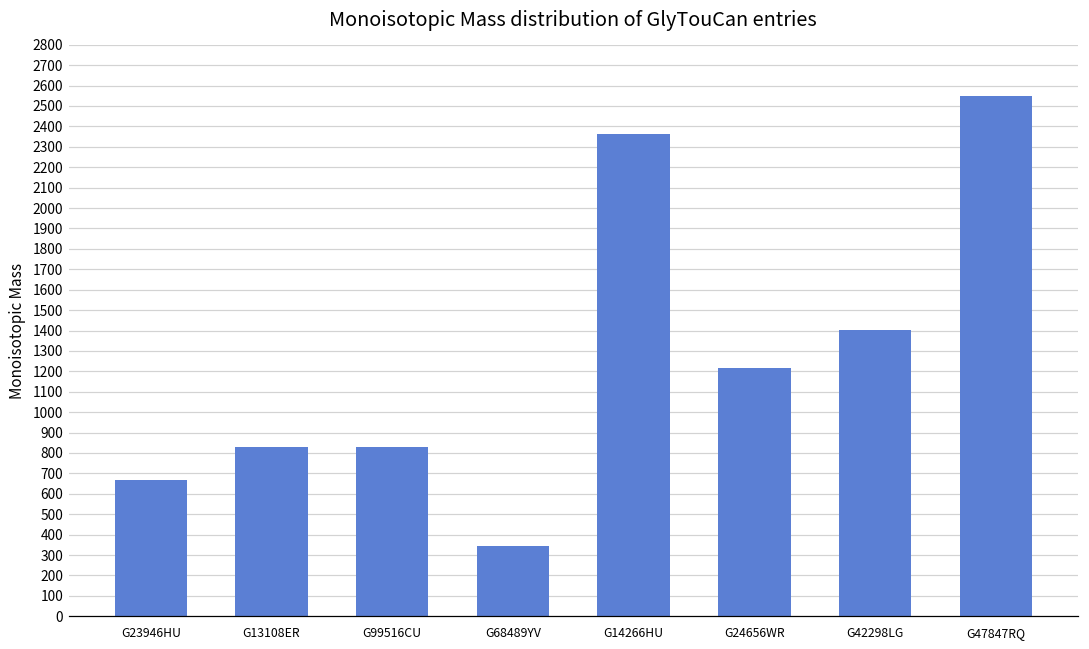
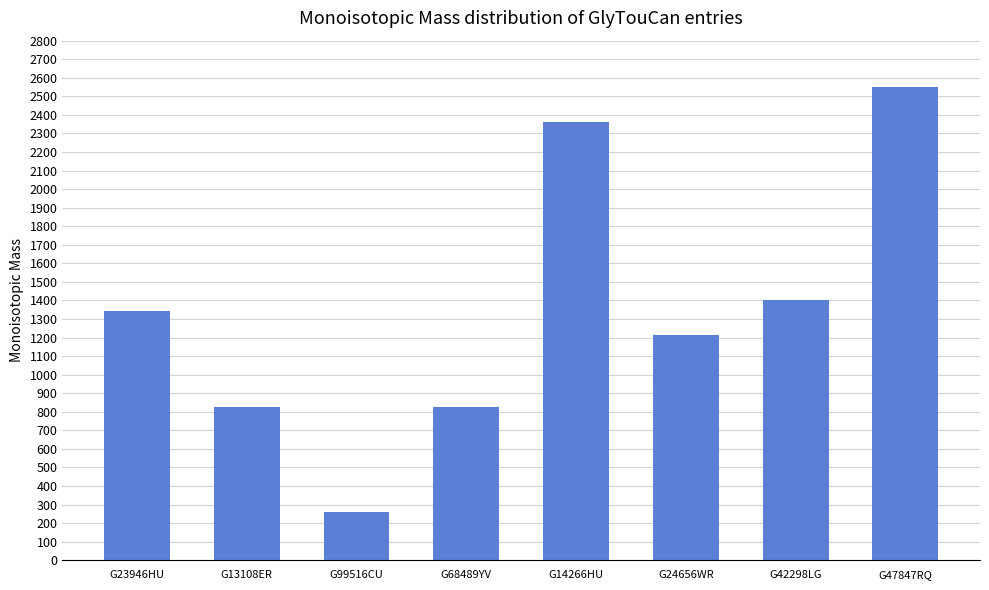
  {
-   "G23946HU": 670,
+   "G23946HU": 1350,
    "G13108ER": 830,
-   "G99516CU": 830,
-   "G68489YV": 350,
+   "G99516CU": 260,
+   "G68489YV": 830,
    "G14266HU": 2360,
    "G24656WR": 1210,
    "G42298LG": 1400,
    "G47847RQ": 2550
  }
